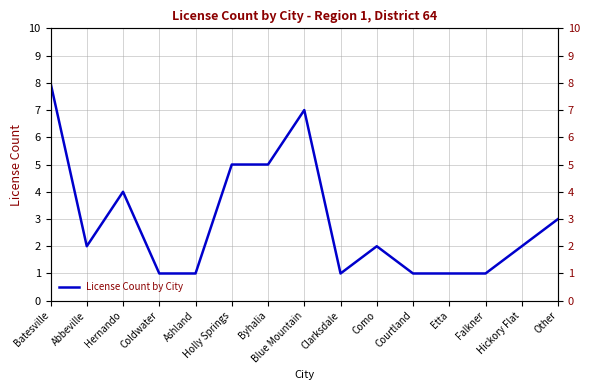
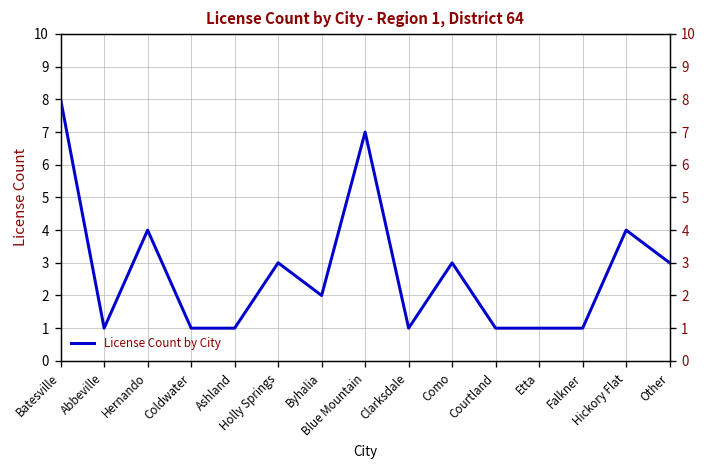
  {
    "Batesville": 8,
-   "Abbeville": 2,
+   "Abbeville": 1,
    "Hernando": 4,
    "Coldwater": 1,
    "Ashland": 1,
-   "Holly Springs": 5,
-   "Byhalia": 5,
+   "Holly Springs": 3,
+   "Byhalia": 2,
    "Blue Mountain": 7,
    "Clarksdale": 1,
-   "Como": 2,
+   "Como": 3,
    "Courtland": 1,
    "Etta": 1,
    "Falkner": 1,
-   "Hickory Flat": 2,
+   "Hickory Flat": 4,
    "Other": 3
  }
